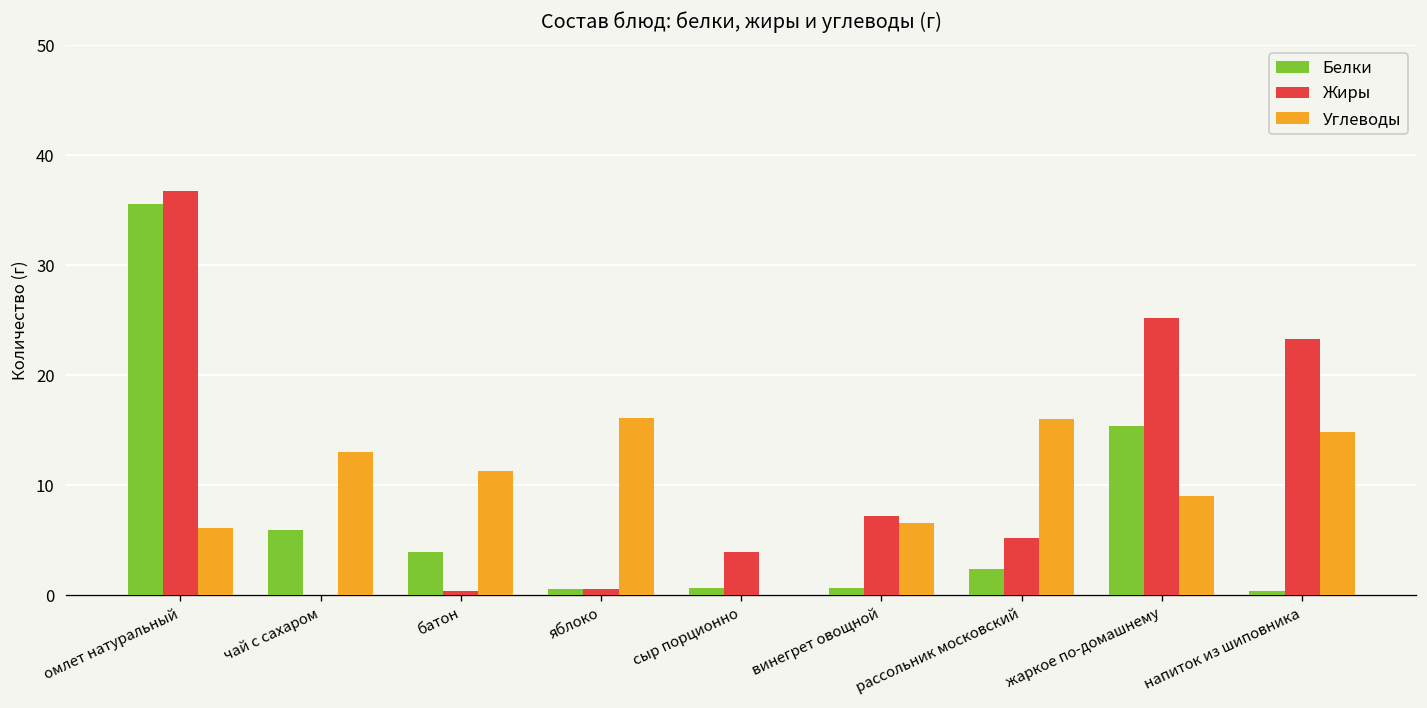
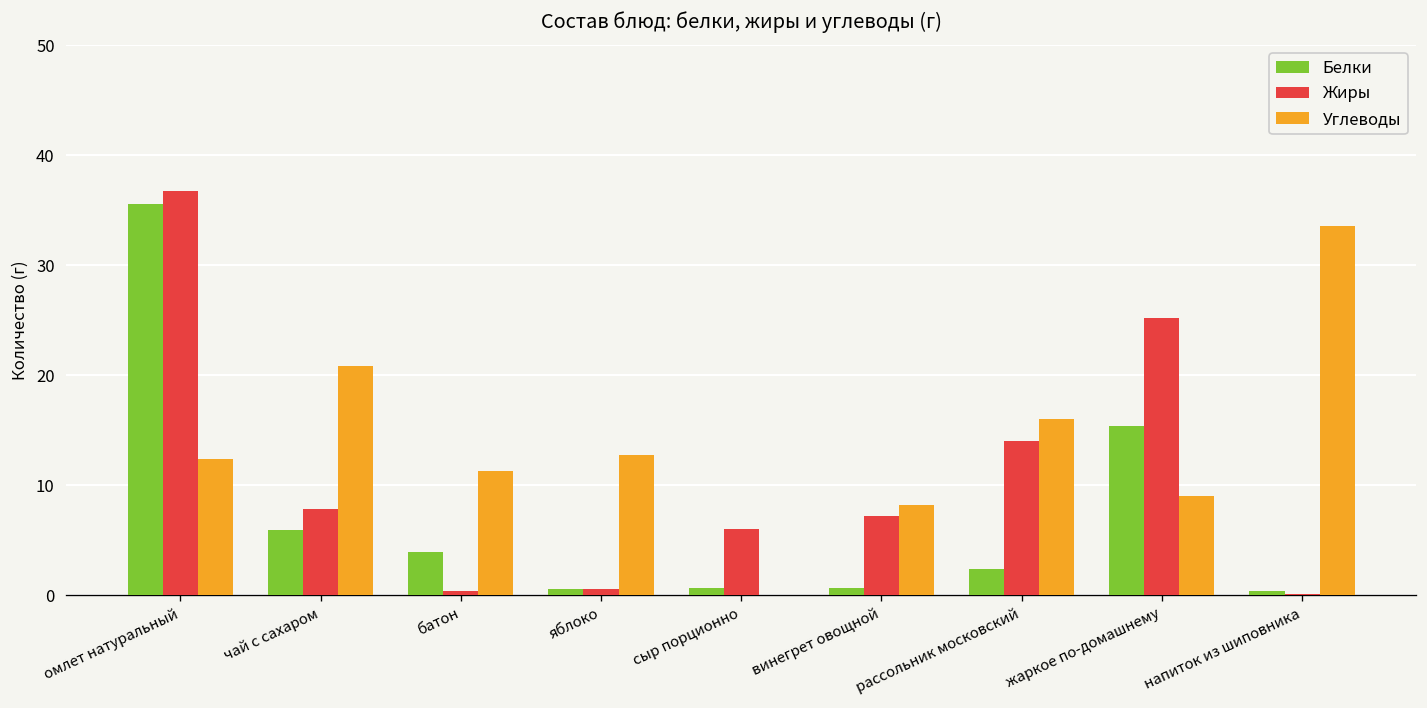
  {
    "Белки": {
      "омлет натуральный": 36,
      "чай с сахаром": 6,
      "батон": 4,
      "яблоко": 1,
      "сыр порционно": 1,
      "винегрет овощной": 1,
      "рассольник московский": 2,
      "жаркое по-домашнему": 15,
      "напиток из шиповника": 0
    },
    "Жиры": {
      "омлет натуральный": 37,
-     "чай с сахаром": 0,
+     "чай с сахаром": 8,
      "батон": 0,
      "яблоко": 1,
-     "сыр порционно": 4,
+     "сыр порционно": 6,
      "винегрет овощной": 7,
-     "рассольник московский": 5,
+     "рассольник московский": 14,
      "жаркое по-домашнему": 25,
-     "напиток из шиповника": 23
+     "напиток из шиповника": 0
    },
    "Углеводы": {
-     "омлет натуральный": 6,
-     "чай с сахаром": 13,
+     "омлет натуральный": 12,
+     "чай с сахаром": 21,
      "батон": 11,
-     "яблоко": 16,
+     "яблоко": 13,
      "сыр порционно": 0,
-     "винегрет овощной": 7,
+     "винегрет овощной": 8,
      "рассольник московский": 16,
      "жаркое по-домашнему": 9,
-     "напиток из шиповника": 15
+     "напиток из шиповника": 34
    }
  }
